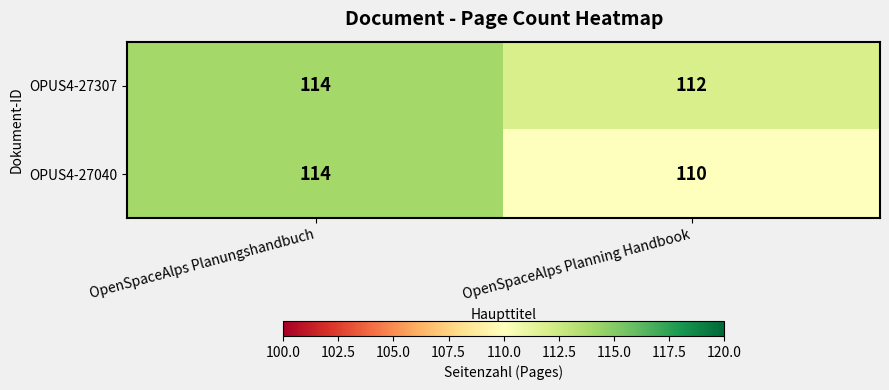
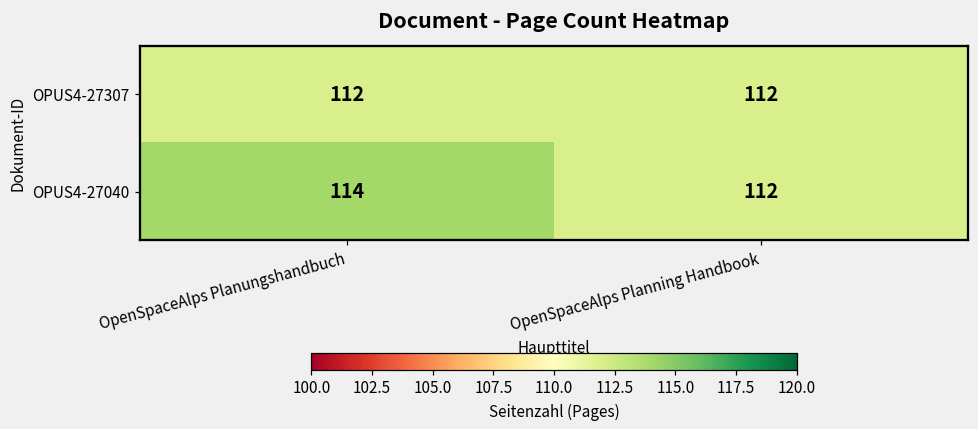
  {
    "OPUS4-27307": {
-     "OpenSpaceAlps Planungshandbuch": 114,
+     "OpenSpaceAlps Planungshandbuch": 112,
      "OpenSpaceAlps Planning Handbook": 112
    },
    "OPUS4-27040": {
      "OpenSpaceAlps Planungshandbuch": 114,
-     "OpenSpaceAlps Planning Handbook": 110
+     "OpenSpaceAlps Planning Handbook": 112
    }
  }
